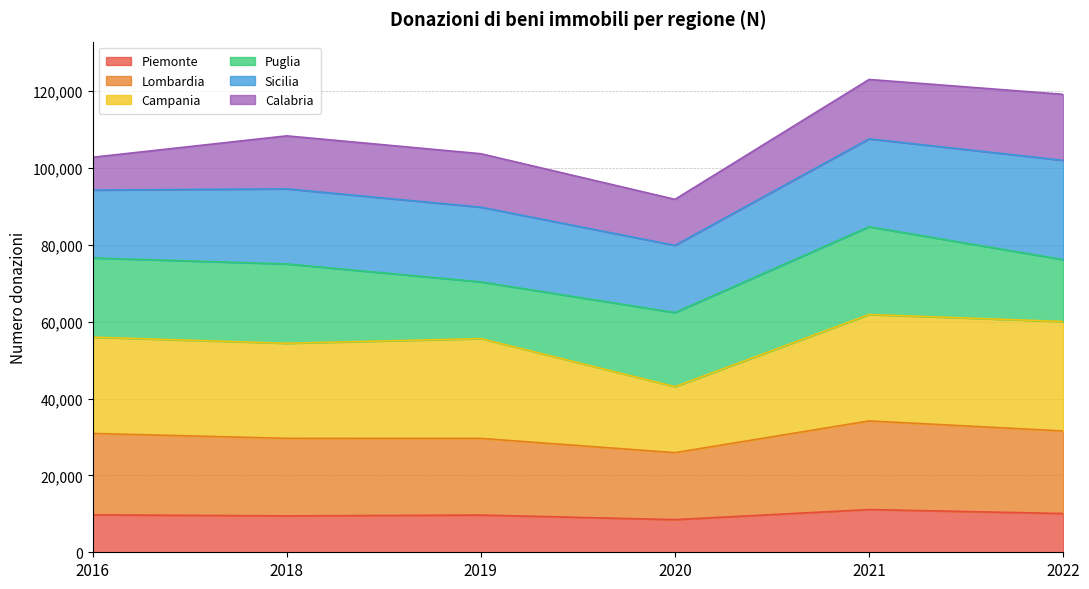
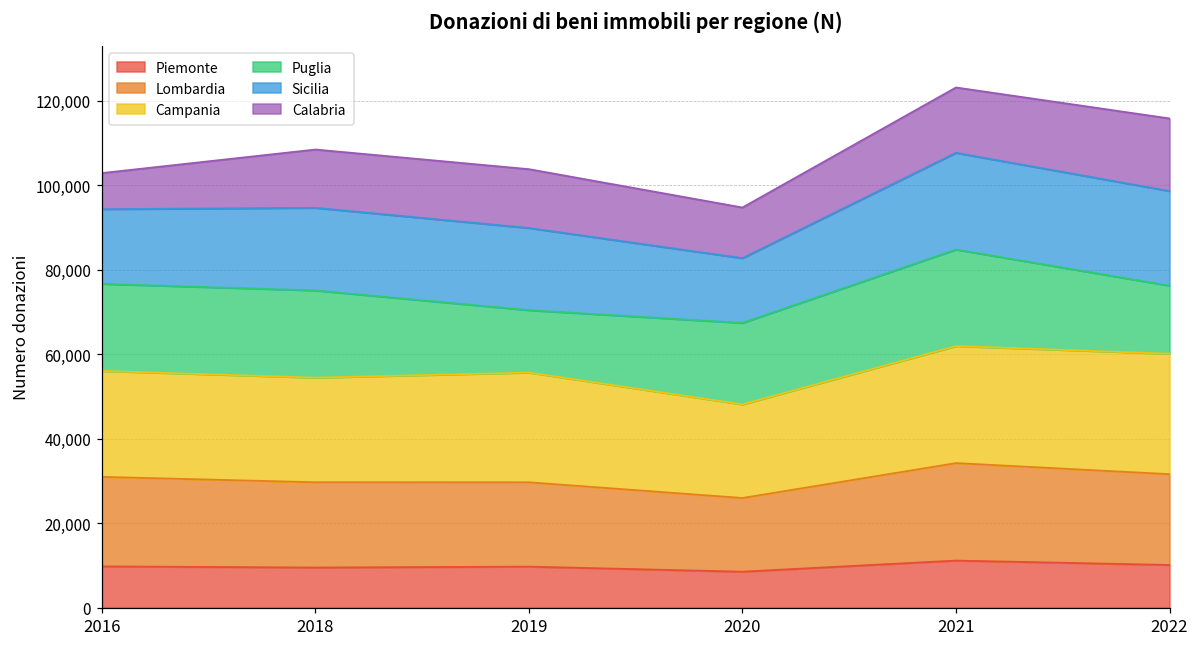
  {
    "Campania": {
      "2016": "25,000",
      "2018": "25,000",
      "2019": "26,000",
-     "2020": "17,000",
+     "2020": "22,000",
      "2021": "28,000",
      "2022": "28,000"
    },
    "Puglia": {
      "2016": "21,000",
      "2018": "21,000",
      "2019": "15,000",
      "2020": "19,000",
      "2021": "23,000",
      "2022": "16,000"
    },
    "Sicilia": {
      "2016": "18,000",
      "2018": "20,000",
      "2019": "19,000",
-     "2020": "17,000",
+     "2020": "15,000",
      "2021": "23,000",
-     "2022": "26,000"
+     "2022": "22,000"
    },
    "Calabria": {
      "2016": "9,000",
      "2018": "14,000",
      "2019": "14,000",
      "2020": "12,000",
      "2021": "15,000",
      "2022": "17,000"
    }
  }
